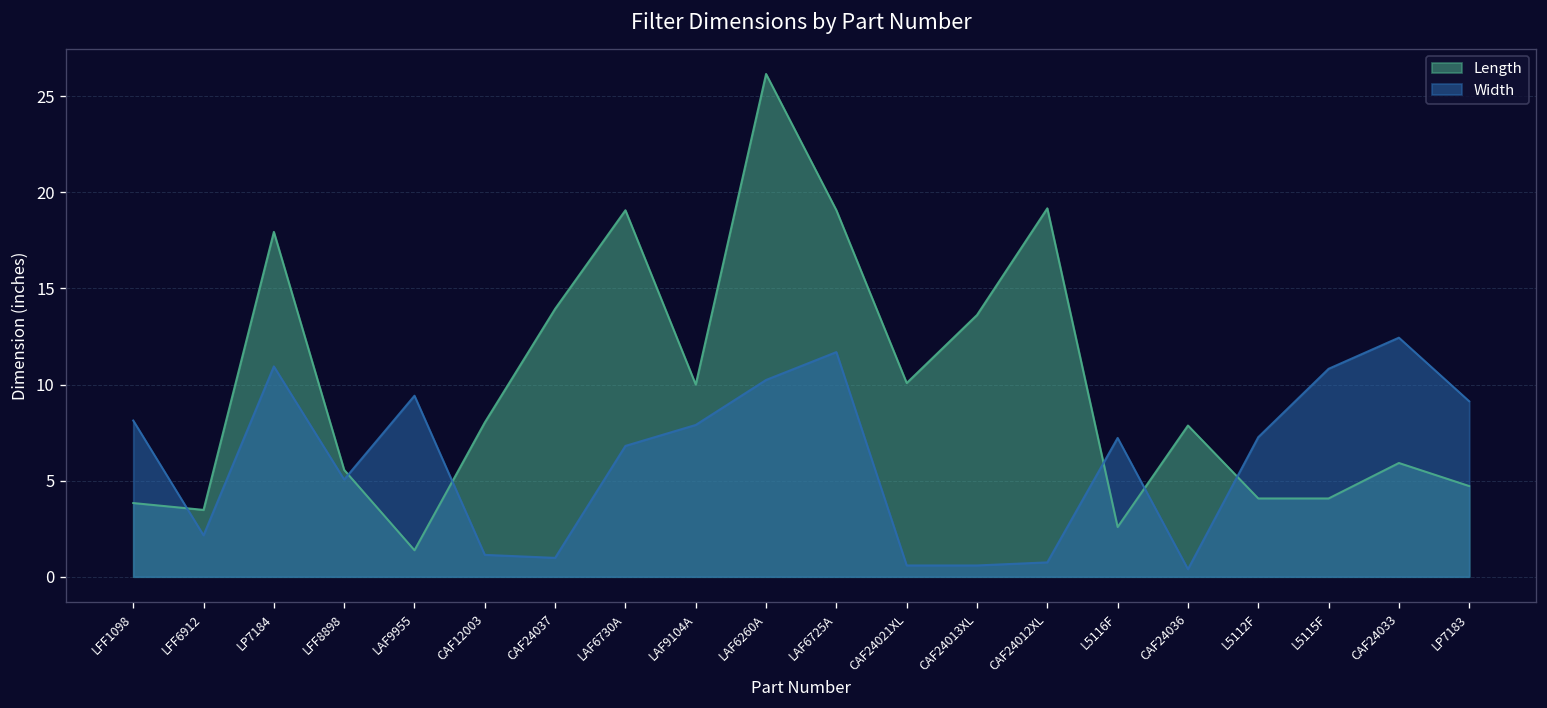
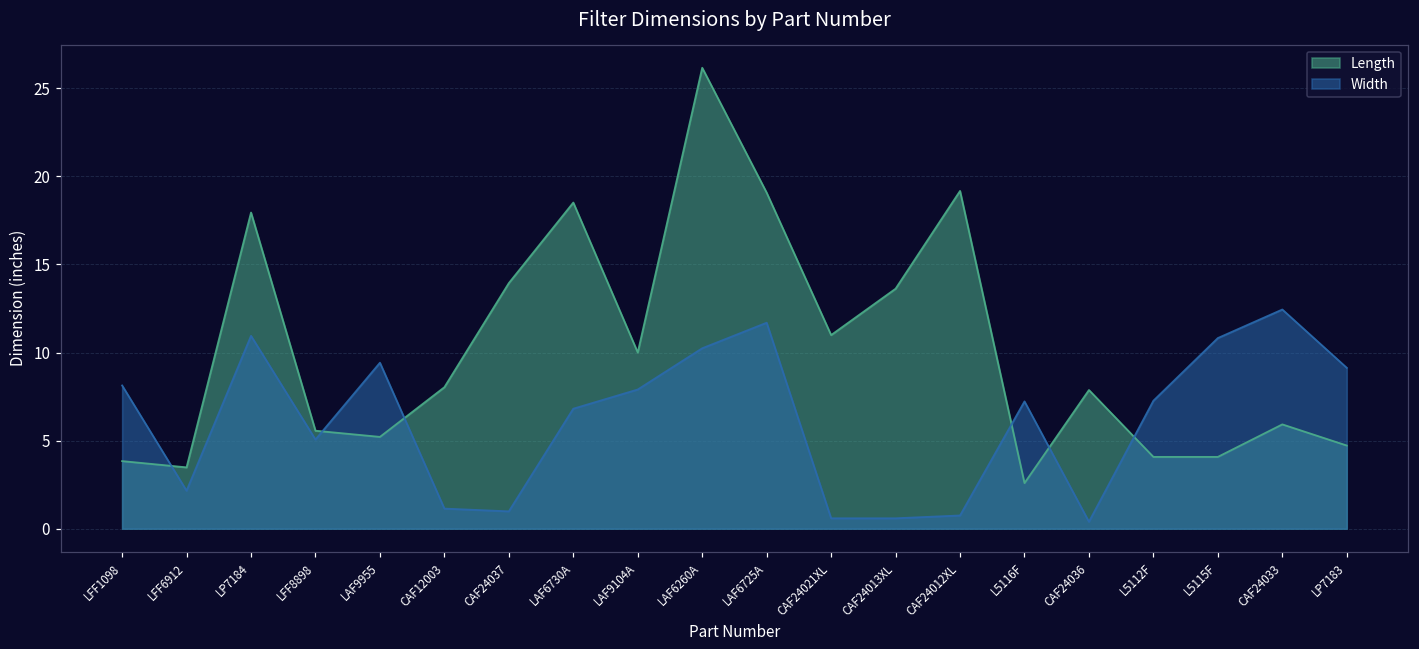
  {
    "Length": {
      "LFF1098": 3.8,
      "LFF6912": 3.5,
      "LP7184": 17.9,
      "LFF8898": 5.6,
-     "LAF9955": 1.4,
+     "LAF9955": 5.2,
      "CAF12003": 8.0,
      "CAF24037": 13.9,
-     "LAF6730A": 19.1,
+     "LAF6730A": 18.5,
      "LAF9104A": 10.0,
      "LAF6260A": 26.2,
      "LAF6725A": 19.1,
-     "CAF24021XL": 10.1,
+     "CAF24021XL": 11.0,
      "CAF24013XL": 13.6,
      "CAF24012XL": 19.2,
      "L5116F": 2.6,
      "CAF24036": 7.9,
      "L5112F": 4.1,
      "L5115F": 4.1,
      "CAF24033": 5.9,
      "LP7183": 4.7
    },
    "Width": {
      "LFF1098": 8.1,
      "LFF6912": 2.2,
      "LP7184": 10.9,
      "LFF8898": 5.1,
      "LAF9955": 9.4,
      "CAF12003": 1.1,
      "CAF24037": 1.0,
      "LAF6730A": 6.8,
      "LAF9104A": 7.9,
      "LAF6260A": 10.2,
      "LAF6725A": 11.7,
      "CAF24021XL": 0.6,
      "CAF24013XL": 0.6,
      "CAF24012XL": 0.8,
      "L5116F": 7.2,
      "CAF24036": 0.4,
      "L5112F": 7.3,
      "L5115F": 10.8,
      "CAF24033": 12.4,
      "LP7183": 9.1
    }
  }
